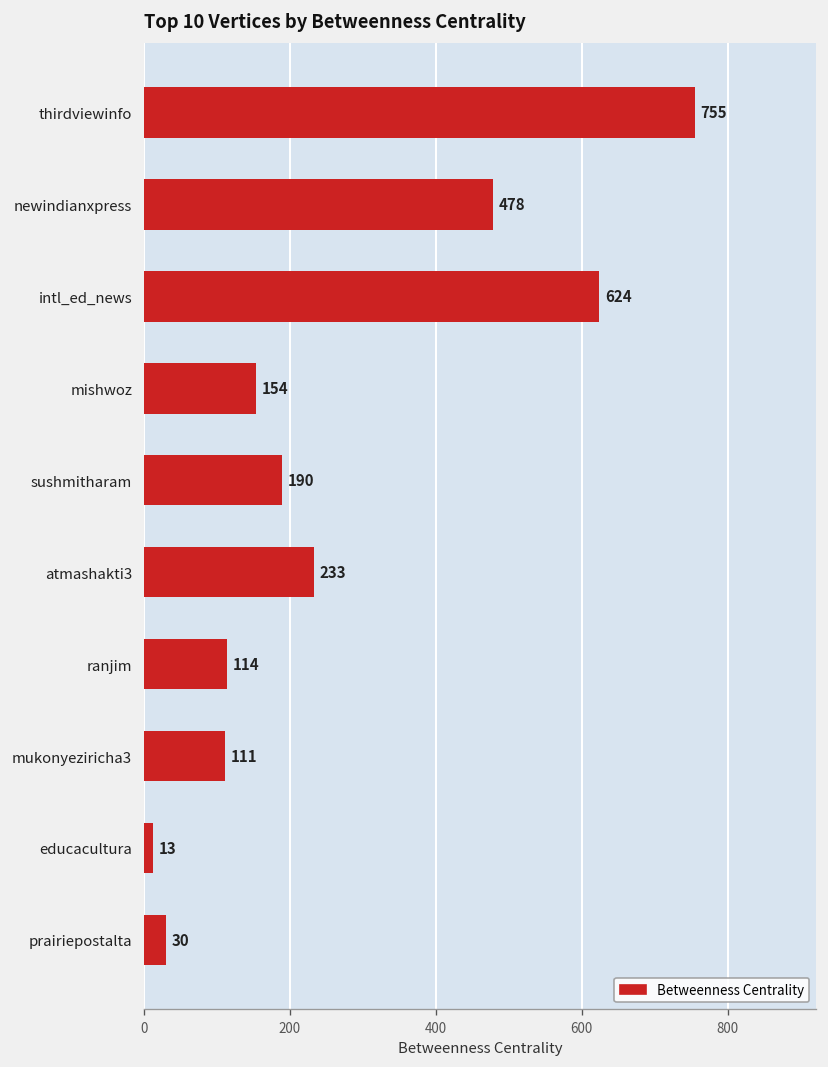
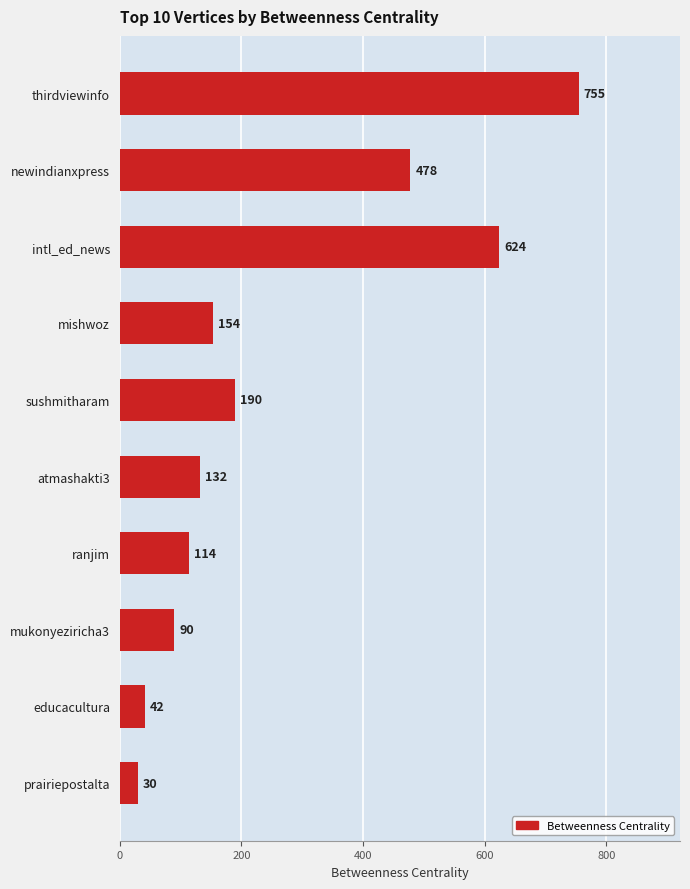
  {
    "thirdviewinfo": 755,
    "newindianxpress": 478,
    "intl_ed_news": 624,
    "mishwoz": 154,
    "sushmitharam": 190,
-   "atmashakti3": 233,
+   "atmashakti3": 132,
    "ranjim": 114,
-   "mukonyeziricha3": 111,
-   "educacultura": 13,
+   "mukonyeziricha3": 90,
+   "educacultura": 42,
    "prairiepostalta": 30
  }
